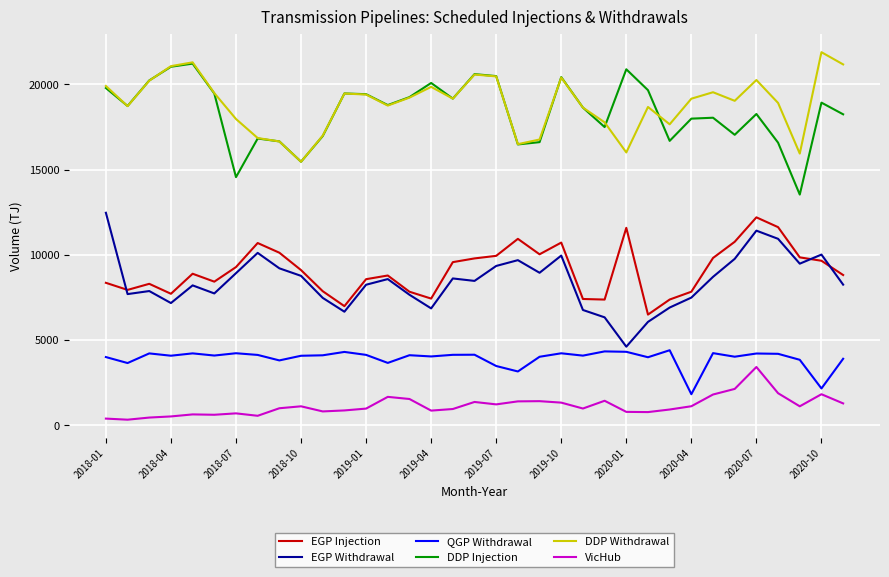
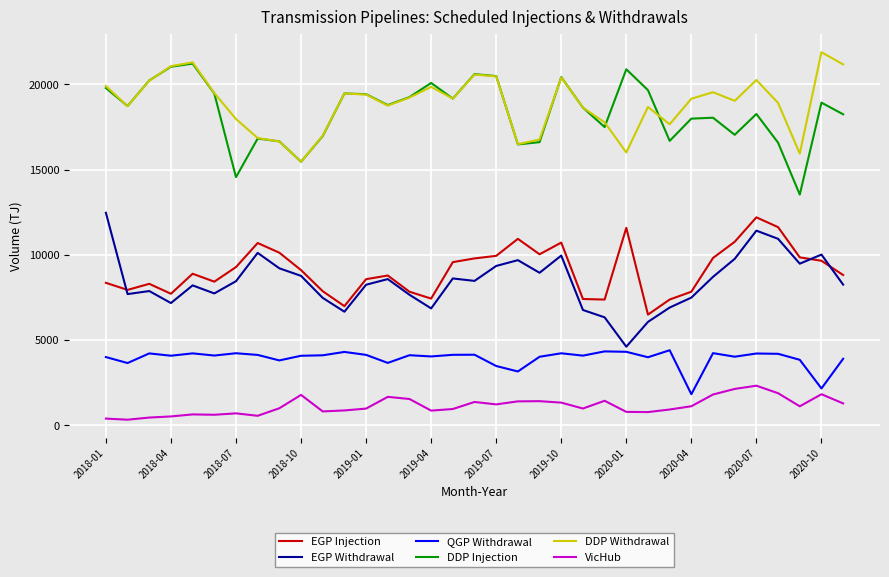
  {
    "EGP Injection": {
      "2018-01": 8400,
      "2018-04": 7700,
      "2018-07": 9300,
      "2018-10": 9100,
      "2019-01": 8600,
      "2019-04": 7400,
      "2019-07": 9900,
      "2019-10": 10700,
      "2020-01": 11600,
      "2020-04": 7800,
      "2020-07": 12200,
      "2020-10": 9700
    },
    "EGP Withdrawal": {
      "2018-01": 12500,
      "2018-04": 7200,
-     "2018-07": 8900,
+     "2018-07": 8500,
      "2018-10": 8800,
      "2019-01": 8200,
      "2019-04": 6900,
      "2019-07": 9300,
      "2019-10": 10000,
      "2020-01": 4600,
      "2020-04": 7500,
      "2020-07": 11400,
      "2020-10": 10000
    },
    "QGP Withdrawal": {
      "2018-01": 4000,
      "2018-04": 4100,
      "2018-07": 4200,
      "2018-10": 4100,
      "2019-01": 4100,
      "2019-04": 4000,
      "2019-07": 3500,
      "2019-10": 4200,
      "2020-01": 4300,
      "2020-04": 1800,
      "2020-07": 4200,
      "2020-10": 2200
    },
    "DDP Injection": {
      "2018-07": 14600,
      "2019-04": 20100,
      "2020-01": 20900,
      "2020-04": 18000,
      "2020-07": 18300,
      "2020-10": 18900
    },
    "DDP Withdrawal": {
      "2018-07": 18000,
      "2019-04": 19900,
      "2020-01": 16000,
      "2020-04": 19200,
      "2020-07": 20300,
      "2020-10": 21900
    },
    "VicHub": {
      "2018-01": 400,
      "2018-04": 500,
      "2018-07": 700,
-     "2018-10": 1100,
+     "2018-10": 1800,
      "2019-01": 1000,
      "2019-04": 900,
      "2019-07": 1200,
      "2019-10": 1300,
      "2020-01": 800,
      "2020-04": 1100,
-     "2020-07": 3400,
+     "2020-07": 2300,
      "2020-10": 1800
    }
  }
